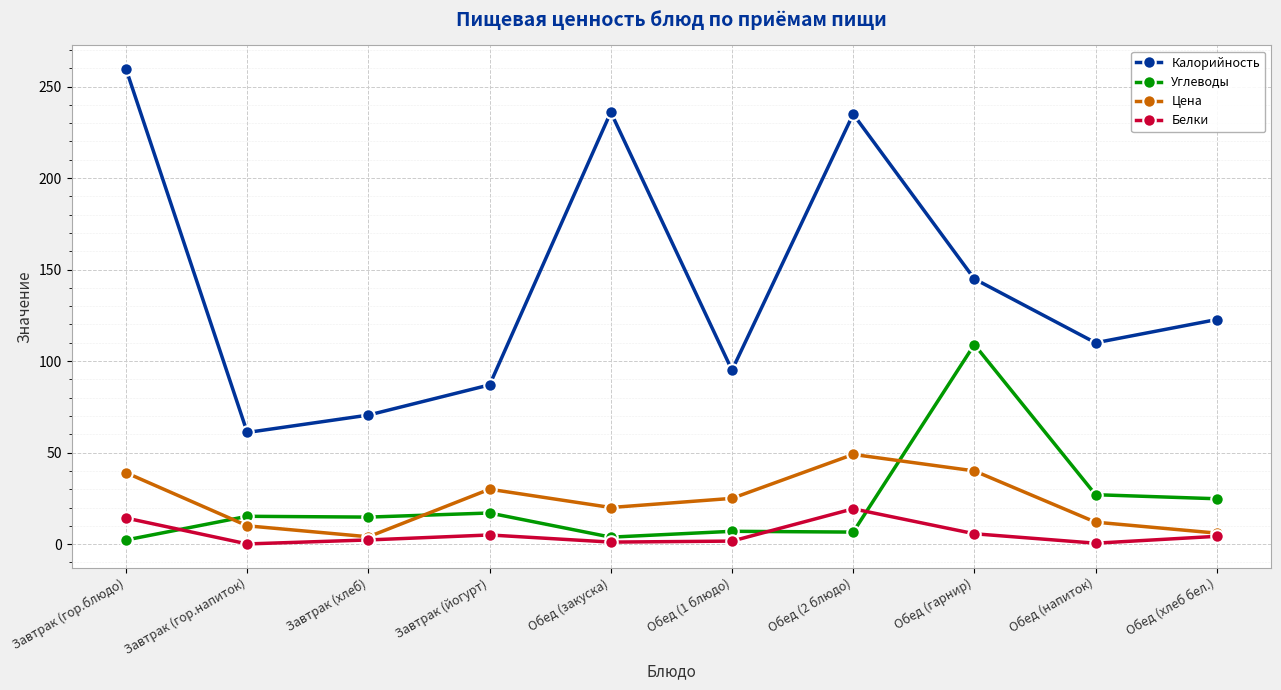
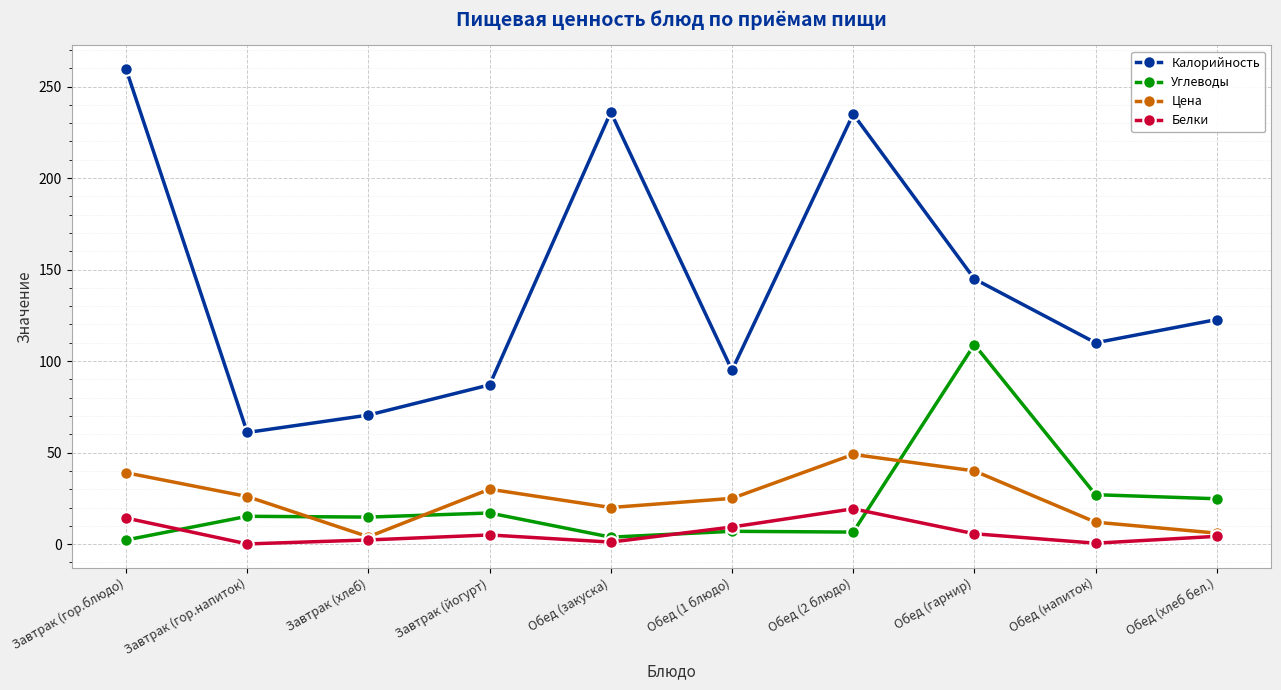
  {
    "Калорийность": {
      "Завтрак (гор.блюдо)": 260,
      "Завтрак (гор.напиток)": 61,
      "Завтрак (хлеб)": 71,
      "Завтрак (йогурт)": 87,
      "Обед (закуска)": 236,
      "Обед (1 блюдо)": 95,
      "Обед (2 блюдо)": 235,
      "Обед (гарнир)": 145,
      "Обед (напиток)": 110,
      "Обед (хлеб бел.)": 123
    },
    "Углеводы": {
      "Завтрак (гор.блюдо)": 2,
      "Завтрак (гор.напиток)": 15,
      "Завтрак (хлеб)": 15,
      "Завтрак (йогурт)": 17,
      "Обед (закуска)": 4,
      "Обед (1 блюдо)": 7,
      "Обед (2 блюдо)": 7,
      "Обед (гарнир)": 109,
      "Обед (напиток)": 27,
      "Обед (хлеб бел.)": 25
    },
    "Цена": {
      "Завтрак (гор.блюдо)": 39,
-     "Завтрак (гор.напиток)": 10,
+     "Завтрак (гор.напиток)": 26,
      "Завтрак (хлеб)": 4,
      "Завтрак (йогурт)": 30,
      "Обед (закуска)": 20,
      "Обед (1 блюдо)": 25,
      "Обед (2 блюдо)": 49,
      "Обед (гарнир)": 40,
      "Обед (напиток)": 12,
      "Обед (хлеб бел.)": 6
    },
    "Белки": {
      "Завтрак (гор.блюдо)": 14,
      "Завтрак (гор.напиток)": 0,
      "Завтрак (хлеб)": 2,
      "Завтрак (йогурт)": 5,
      "Обед (закуска)": 1,
-     "Обед (1 блюдо)": 2,
+     "Обед (1 блюдо)": 9,
      "Обед (2 блюдо)": 19,
      "Обед (гарнир)": 6,
      "Обед (напиток)": 1,
      "Обед (хлеб бел.)": 4
    }
  }
